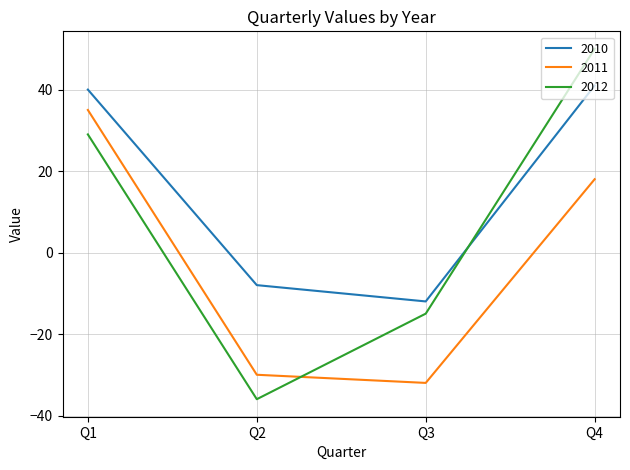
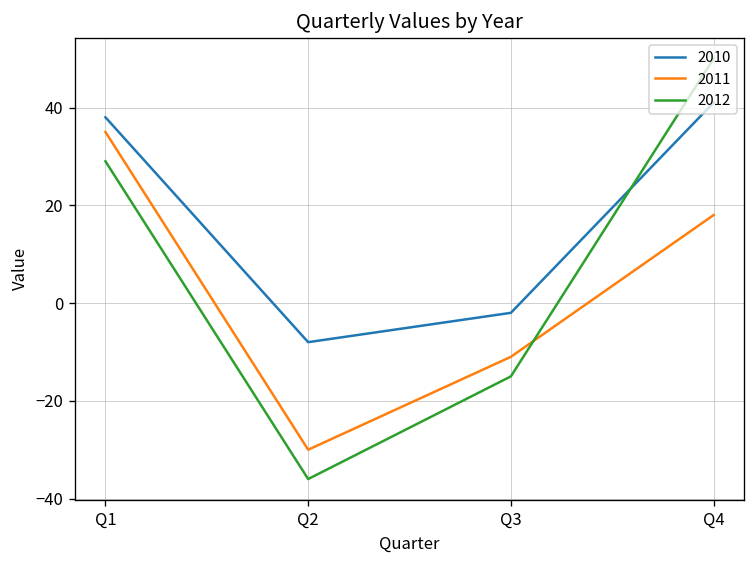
  {
    "2010": {
-     "Q1": 40,
+     "Q1": 38,
      "Q2": -8,
-     "Q3": -12
+     "Q3": -2
    },
    "2011": {
      "Q1": 35,
      "Q2": -30,
-     "Q3": -32,
+     "Q3": -11,
      "Q4": 18
    },
    "2012": {
      "Q1": 29,
      "Q2": -36,
      "Q3": -15
    }
  }
